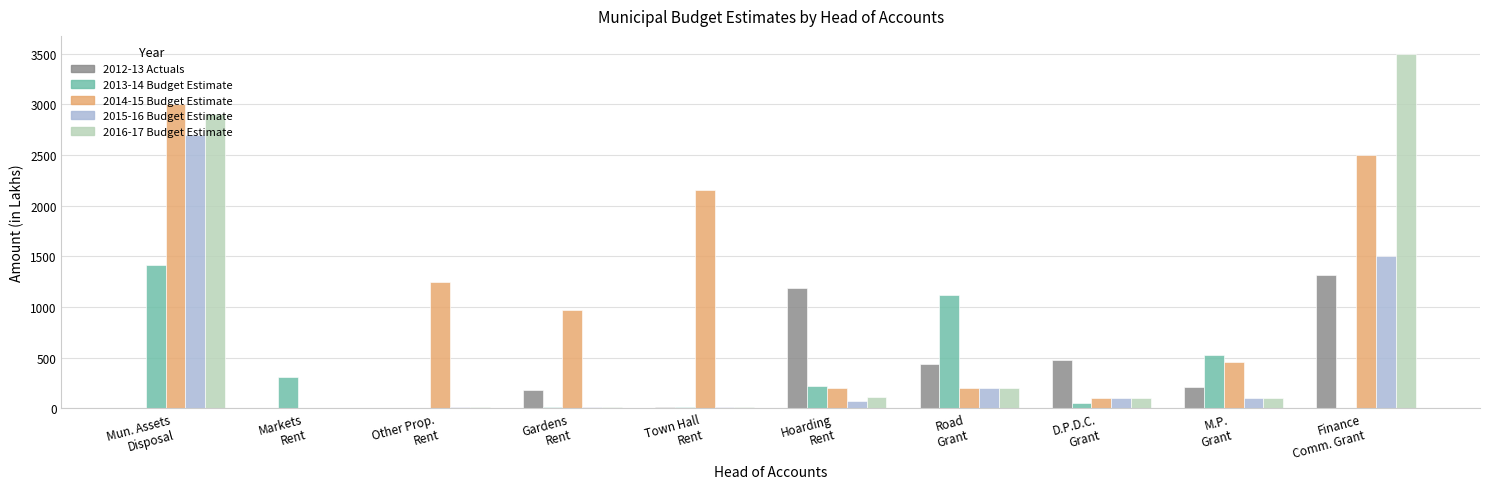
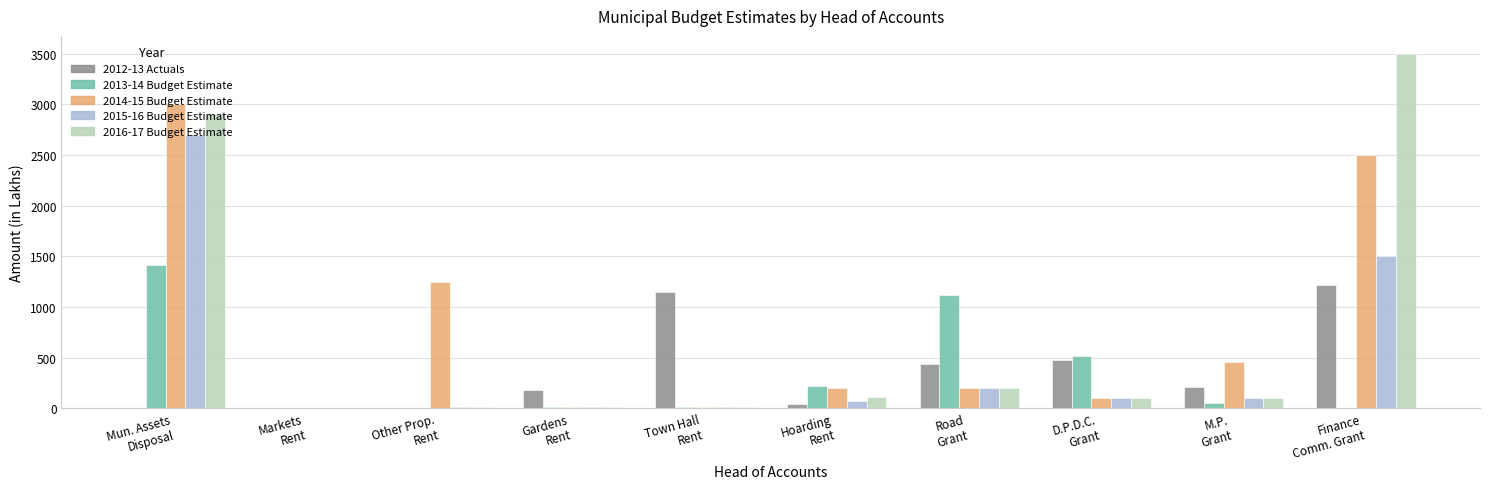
  {
    "2012-13 Actuals": {
      "Mun. Assets Disposal": 0,
      "Gardens Rent": 190,
-     "Town Hall Rent": 10,
-     "Hoarding Rent": 1180,
+     "Town Hall Rent": 1150,
+     "Hoarding Rent": 40,
      "Road Grant": 440,
      "D.P.D.C. Grant": 480,
      "M.P. Grant": 210,
-     "Finance Comm. Grant": 1320
+     "Finance Comm. Grant": 1220
    },
    "2013-14 Budget Estimate": {
      "Mun. Assets Disposal": 1420,
-     "Markets Rent": 310,
+     "Markets Rent": 0,
      "Hoarding Rent": 220,
      "Road Grant": 1120,
-     "D.P.D.C. Grant": 50,
-     "M.P. Grant": 530
+     "D.P.D.C. Grant": 520,
+     "M.P. Grant": 50
    },
    "2014-15 Budget Estimate": {
      "Mun. Assets Disposal": 3000,
      "Other Prop. Rent": 1250,
-     "Gardens Rent": 980,
-     "Town Hall Rent": 2150,
+     "Gardens Rent": 10,
+     "Town Hall Rent": 10,
      "Hoarding Rent": 200,
      "Road Grant": 200,
      "D.P.D.C. Grant": 100,
      "M.P. Grant": 460,
      "Finance Comm. Grant": 2500
    }
  }
